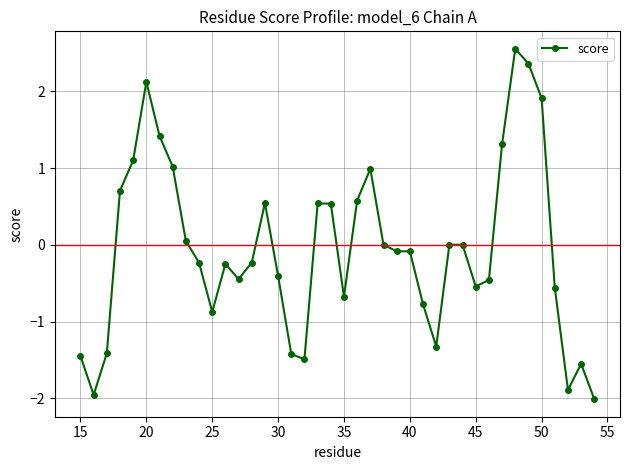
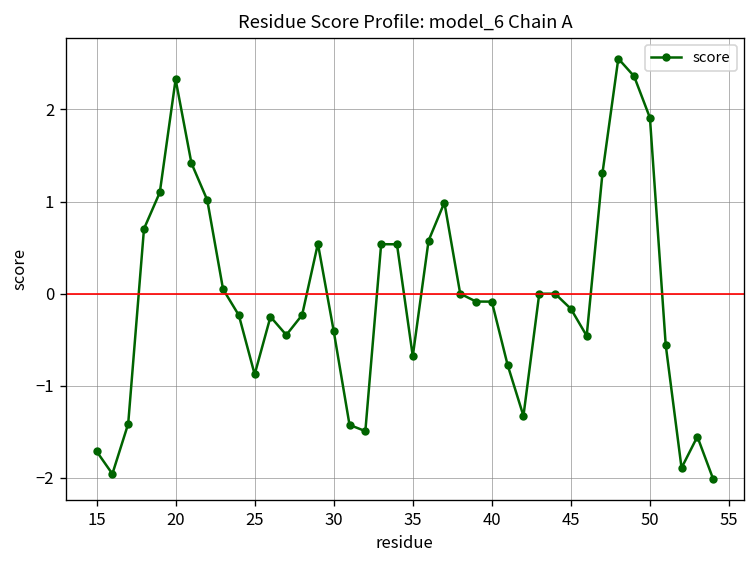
  {
-   "15": -1.4,
-   "20": 2.1,
+   "15": -1.7,
+   "20": 2.3,
    "25": -0.9,
    "30": -0.4,
    "35": -0.7,
    "40": -0.1,
-   "45": -0.5,
+   "45": -0.2,
    "50": 1.9
  }
